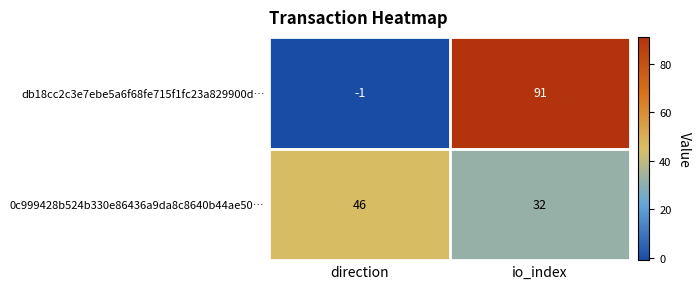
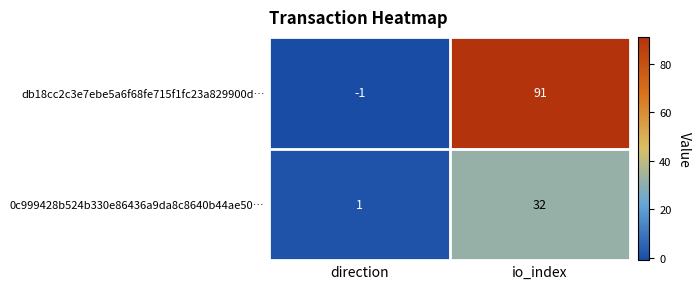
  {
    "db18cc2c3e7ebe5a6f68fe715f1fc23a829900d…": {
      "direction": -1,
      "io_index": 91
    },
    "0c999428b524b330e86436a9da8c8640b44ae50…": {
-     "direction": 46,
+     "direction": 1,
      "io_index": 32
    }
  }
